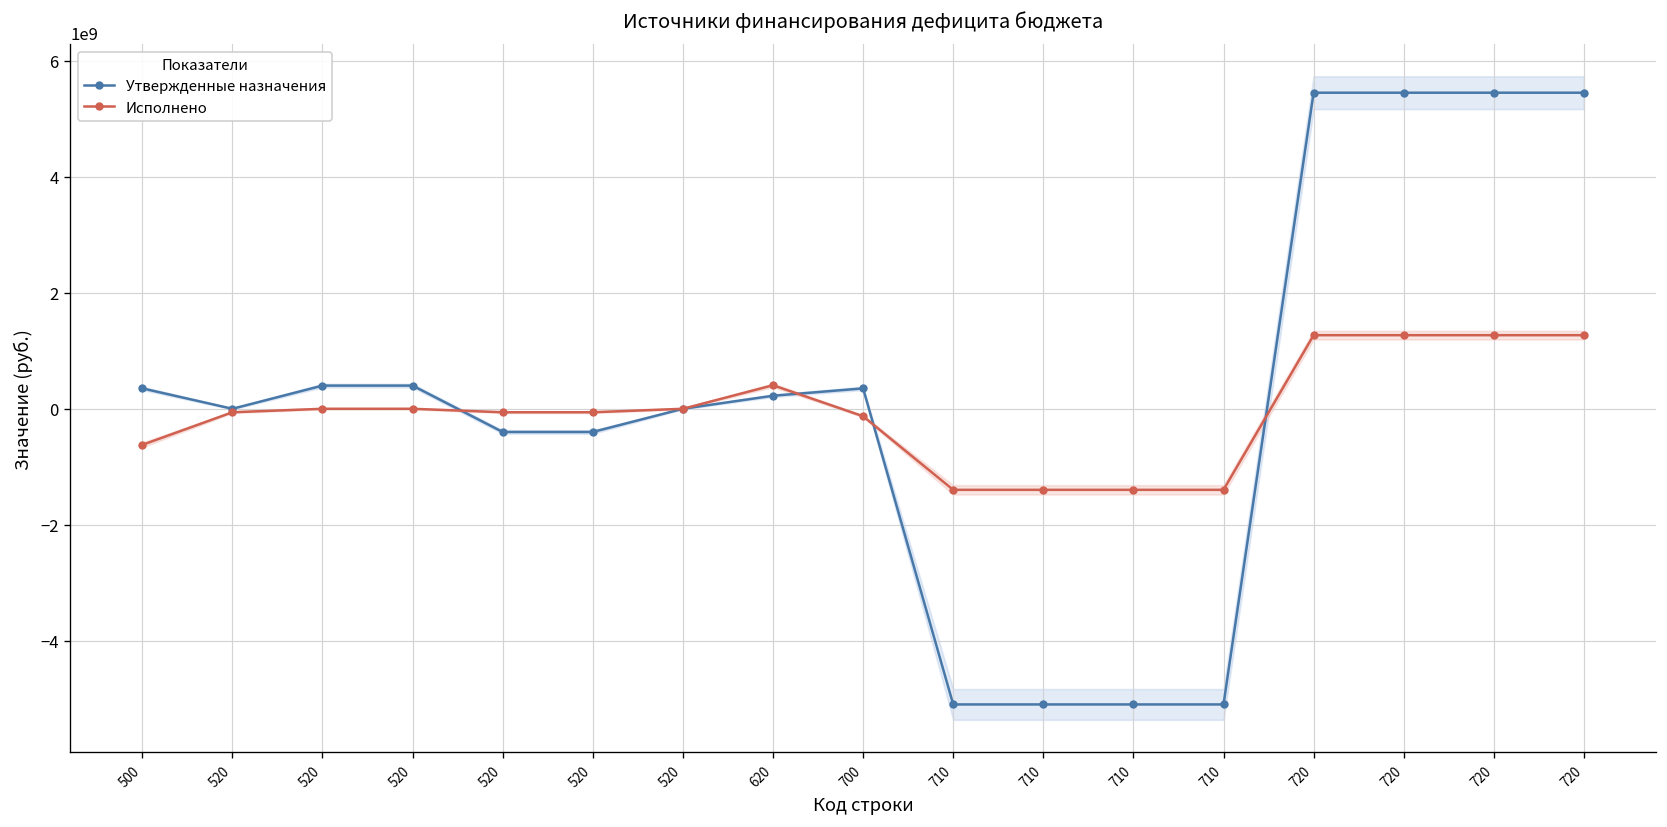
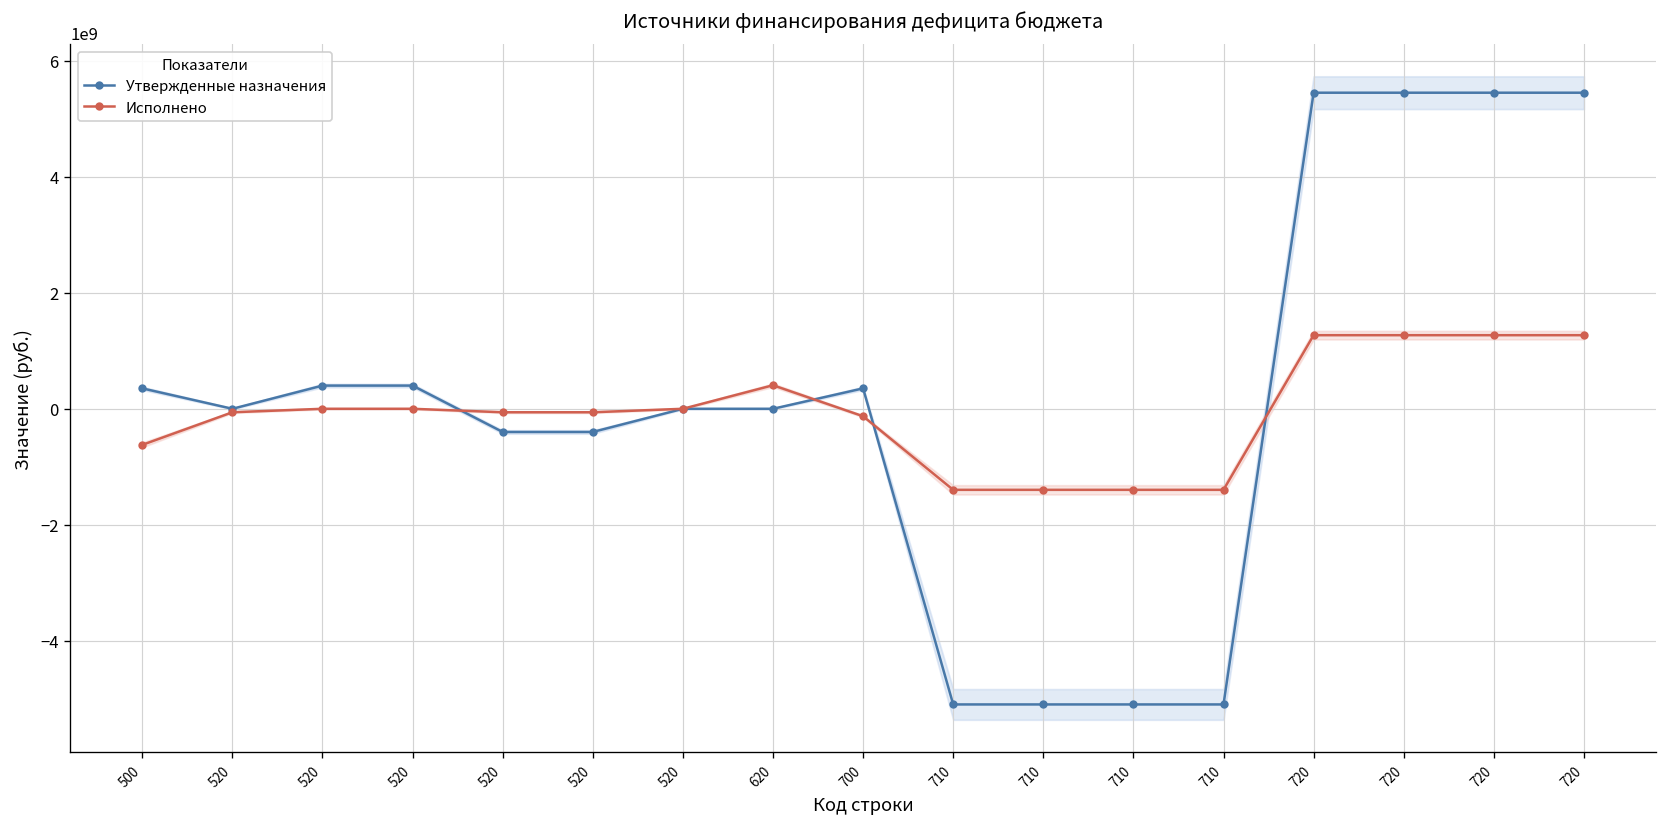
  {
    "Утвержденные назначения": {
-     "620": 200000000
+     "620": 0
    }
  }
